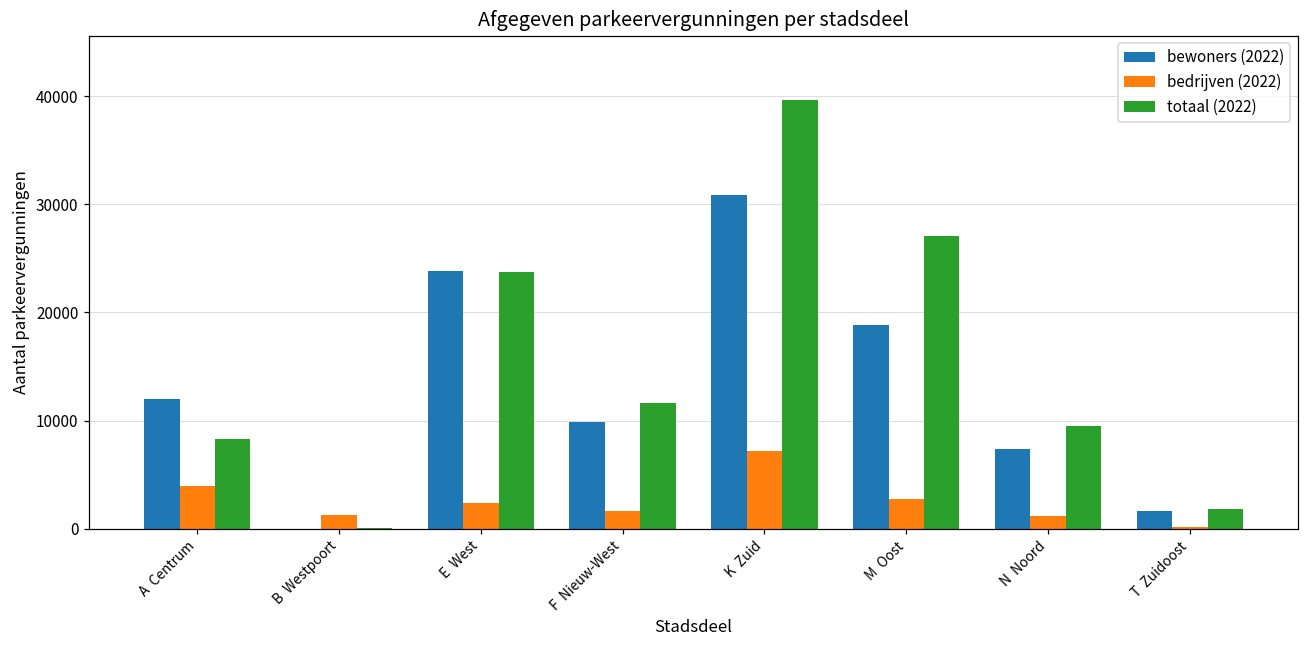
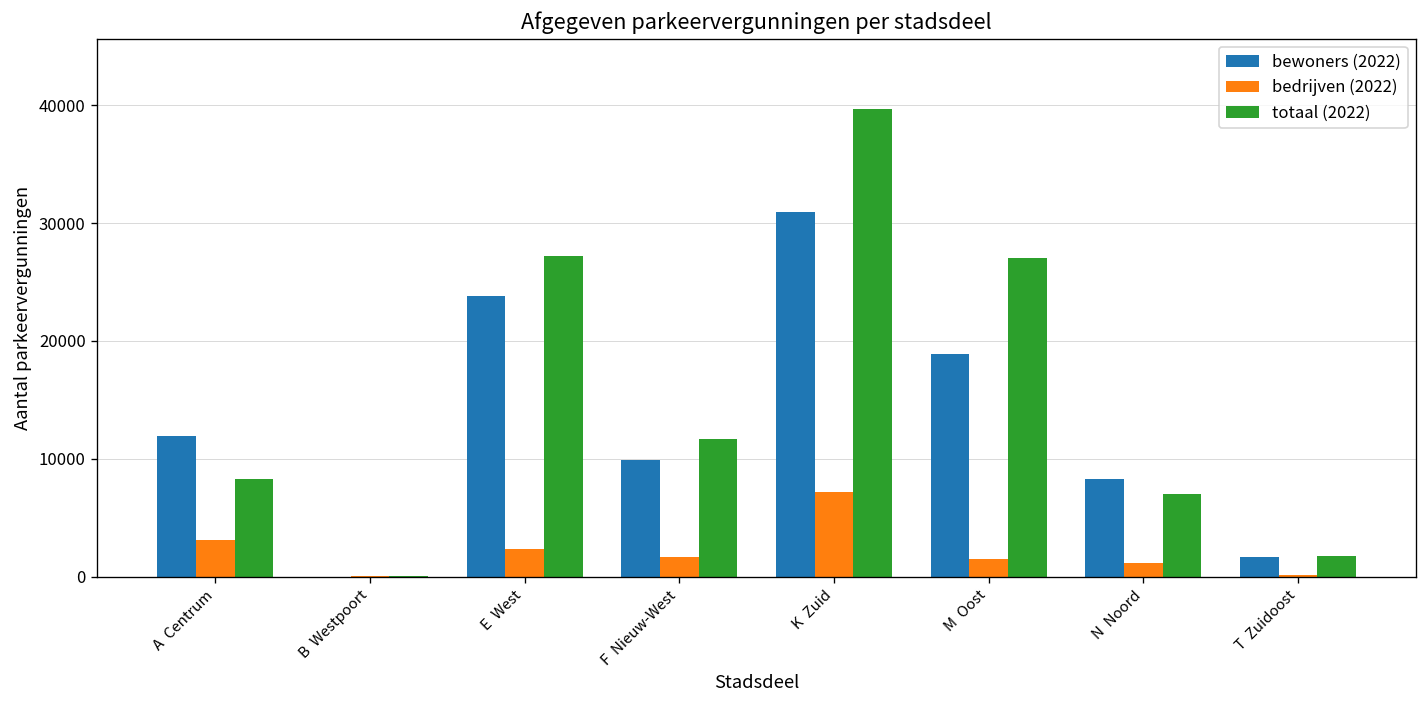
  {
    "bewoners (2022)": {
      "A Centrum": 12000,
      "B Westpoort": 0,
      "E West": 24000,
      "F Nieuw-West": 10000,
      "K Zuid": 31000,
      "M Oost": 19000,
-     "N Noord": 7000,
+     "N Noord": 8000,
      "T Zuidoost": 2000
    },
    "bedrijven (2022)": {
-     "A Centrum": 4000,
-     "B Westpoort": 1000,
+     "A Centrum": 3000,
+     "B Westpoort": 0,
      "E West": 2000,
      "F Nieuw-West": 2000,
      "K Zuid": 7000,
-     "M Oost": 3000,
+     "M Oost": 2000,
      "N Noord": 1000
    },
    "totaal (2022)": {
      "A Centrum": 8000,
-     "E West": 24000,
+     "E West": 27000,
      "F Nieuw-West": 12000,
      "K Zuid": 40000,
      "M Oost": 27000,
-     "N Noord": 9000,
+     "N Noord": 7000,
      "T Zuidoost": 2000
    }
  }
